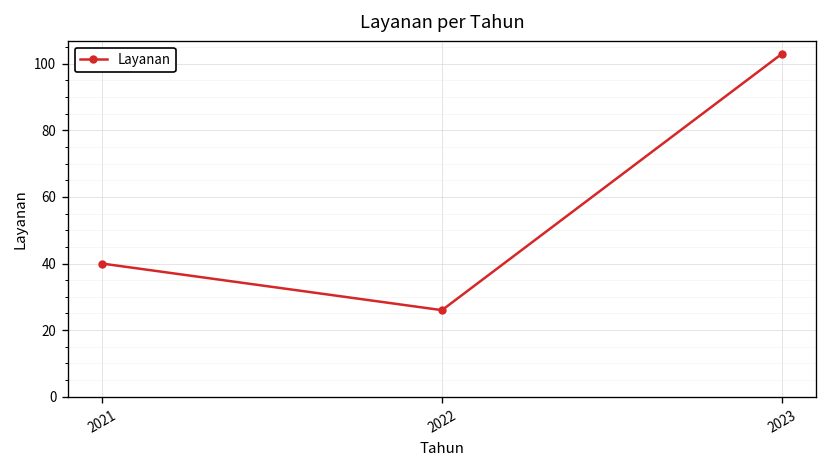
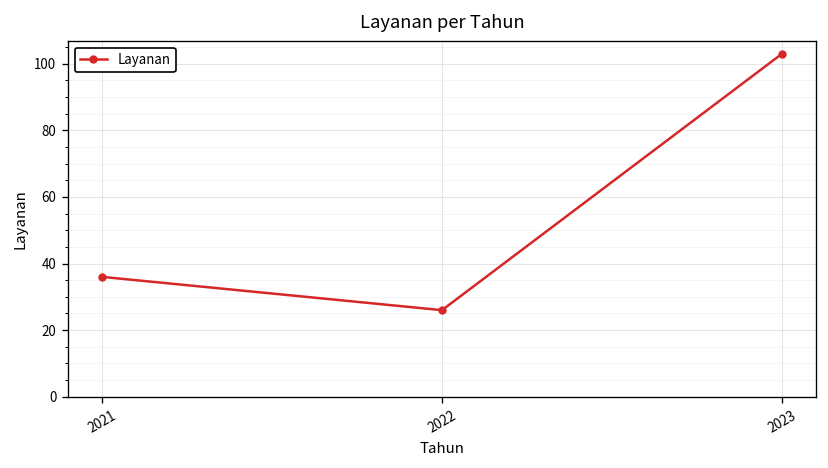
  {
-   "2021": 40,
+   "2021": 36,
    "2022": 26,
    "2023": 103
  }
